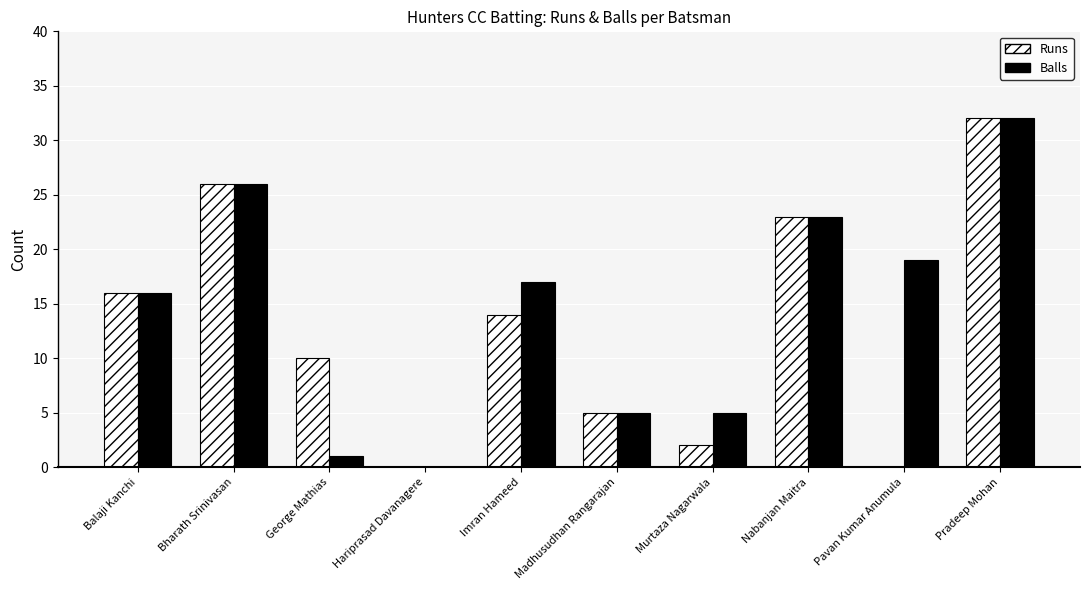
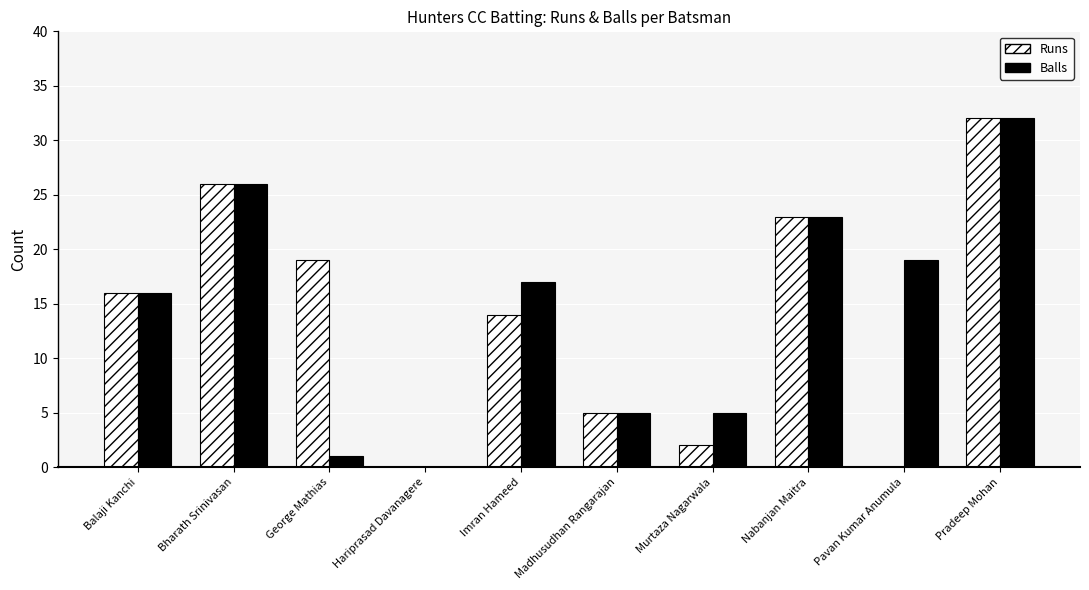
  {
    "Runs": {
      "Balaji Kanchi": 16,
      "Bharath Srinivasan": 26,
-     "George Mathias": 10,
+     "George Mathias": 19,
      "Hariprasad Davanagere": 0,
      "Imran Hameed": 14,
      "Madhusudhan Rangarajan": 5,
      "Murtaza Nagarwala": 2,
      "Nabanjan Maitra": 23,
      "Pavan Kumar Anumula": 0,
      "Pradeep Mohan": 32
    },
    "Balls": {
      "Balaji Kanchi": 16,
      "Bharath Srinivasan": 26,
      "George Mathias": 1,
      "Hariprasad Davanagere": 0,
      "Imran Hameed": 17,
      "Madhusudhan Rangarajan": 5,
      "Murtaza Nagarwala": 5,
      "Nabanjan Maitra": 23,
      "Pavan Kumar Anumula": 19,
      "Pradeep Mohan": 32
    }
  }
